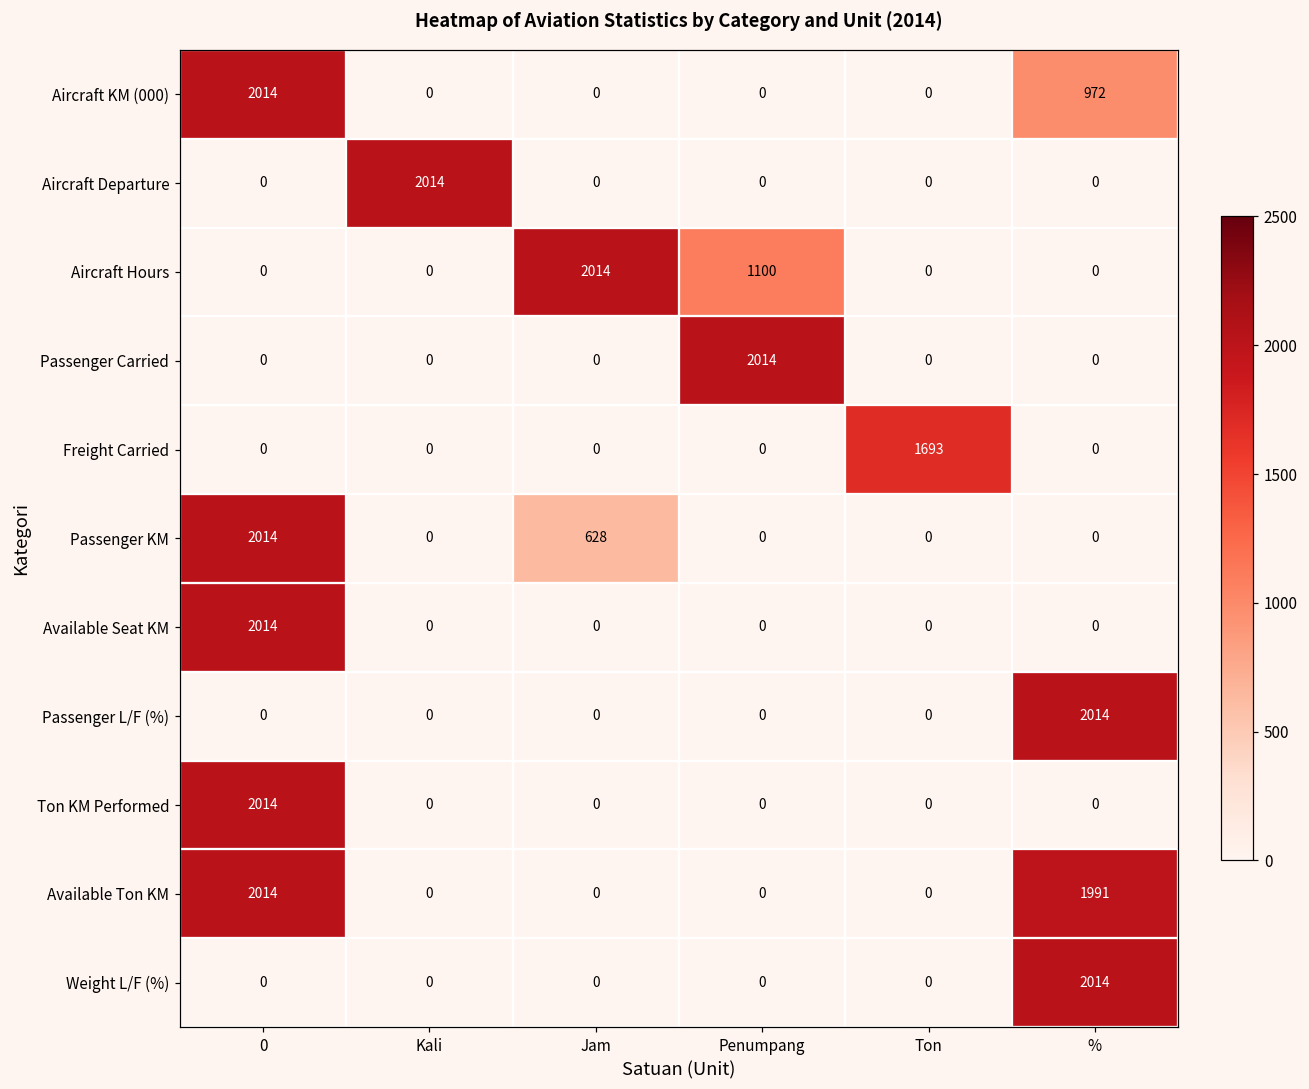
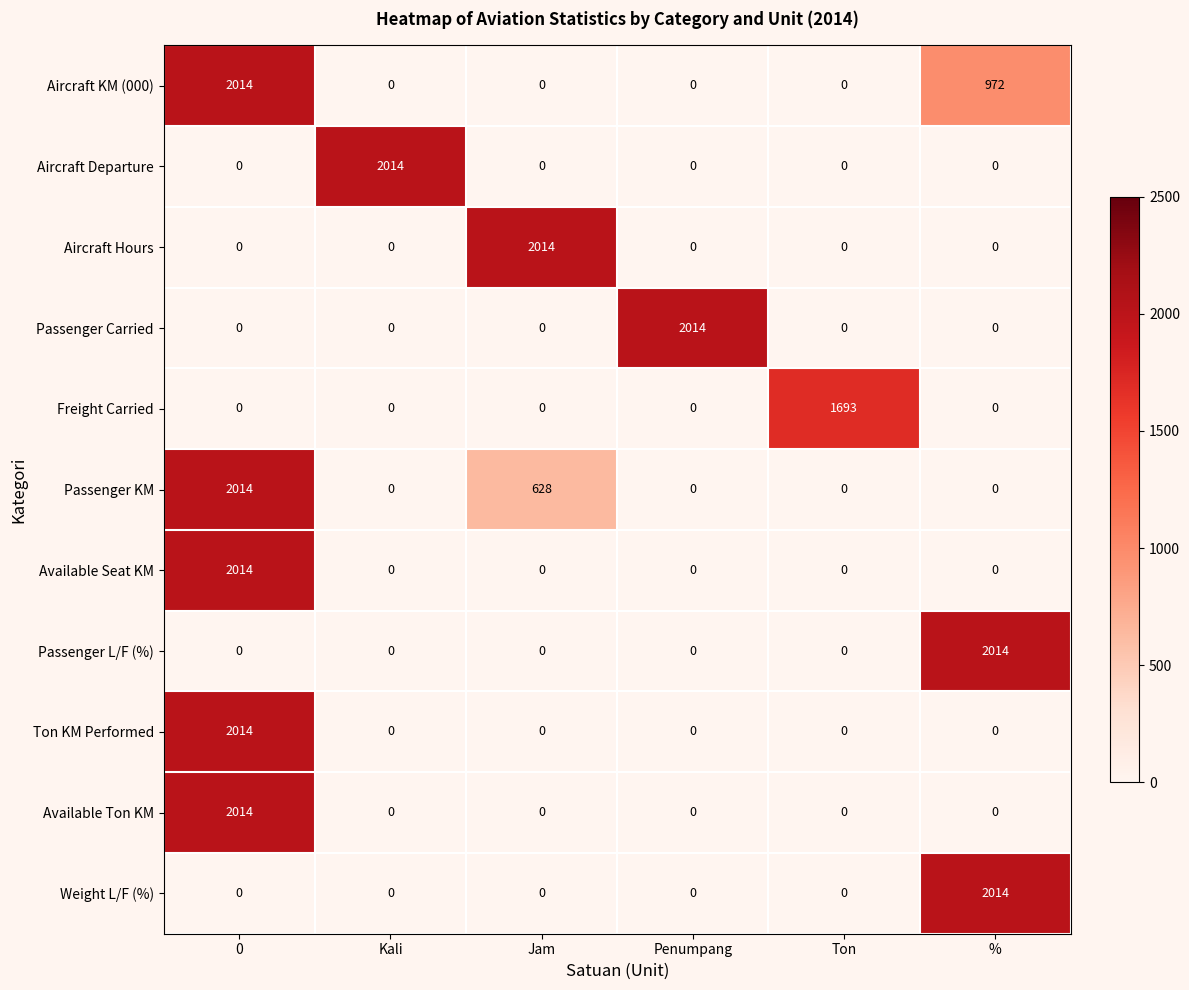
  {
    "Aircraft KM (000)": {
      "0": 2014,
      "Kali": 0,
      "Jam": 0,
      "Penumpang": 0,
      "Ton": 0,
      "%": 972
    },
    "Aircraft Departure": {
      "0": 0,
      "Kali": 2014,
      "Jam": 0,
      "Penumpang": 0,
      "Ton": 0,
      "%": 0
    },
    "Aircraft Hours": {
      "0": 0,
      "Kali": 0,
      "Jam": 2014,
-     "Penumpang": 1100,
+     "Penumpang": 0,
      "Ton": 0,
      "%": 0
    },
    "Passenger Carried": {
      "0": 0,
      "Kali": 0,
      "Jam": 0,
      "Penumpang": 2014,
      "Ton": 0,
      "%": 0
    },
    "Freight Carried": {
      "0": 0,
      "Kali": 0,
      "Jam": 0,
      "Penumpang": 0,
      "Ton": 1693,
      "%": 0
    },
    "Passenger KM": {
      "0": 2014,
      "Kali": 0,
      "Jam": 628,
      "Penumpang": 0,
      "Ton": 0,
      "%": 0
    },
    "Available Seat KM": {
      "0": 2014,
      "Kali": 0,
      "Jam": 0,
      "Penumpang": 0,
      "Ton": 0,
      "%": 0
    },
    "Passenger L/F (%)": {
      "0": 0,
      "Kali": 0,
      "Jam": 0,
      "Penumpang": 0,
      "Ton": 0,
      "%": 2014
    },
    "Ton KM Performed": {
      "0": 2014,
      "Kali": 0,
      "Jam": 0,
      "Penumpang": 0,
      "Ton": 0,
      "%": 0
    },
    "Available Ton KM": {
      "0": 2014,
      "Kali": 0,
      "Jam": 0,
      "Penumpang": 0,
      "Ton": 0,
-     "%": 1991
+     "%": 0
    },
    "Weight L/F (%)": {
      "0": 0,
      "Kali": 0,
      "Jam": 0,
      "Penumpang": 0,
      "Ton": 0,
      "%": 2014
    }
  }
